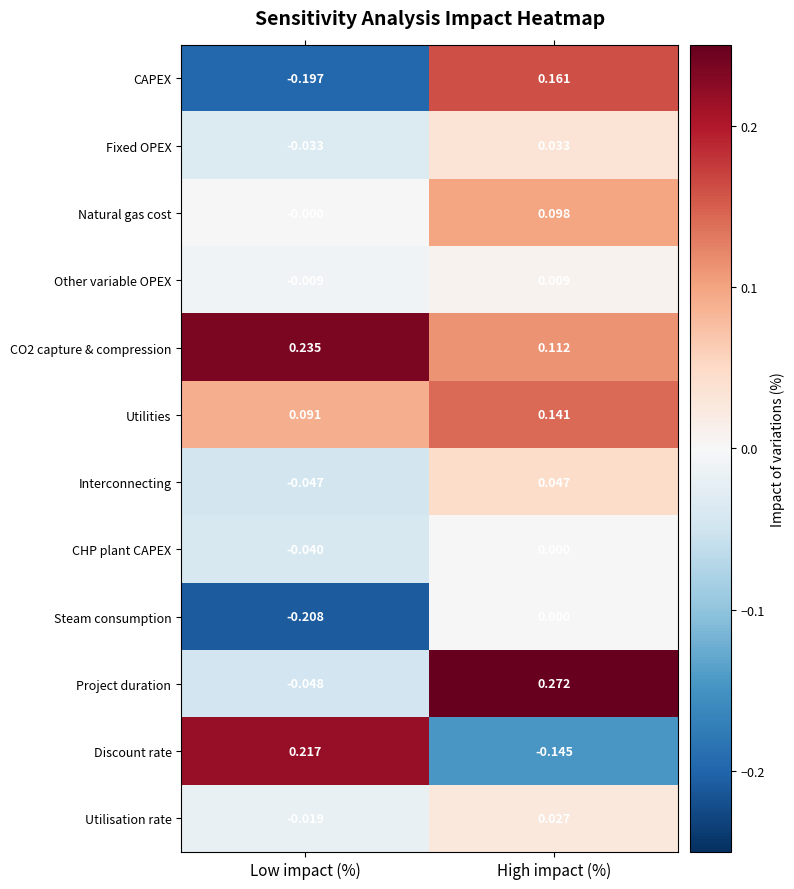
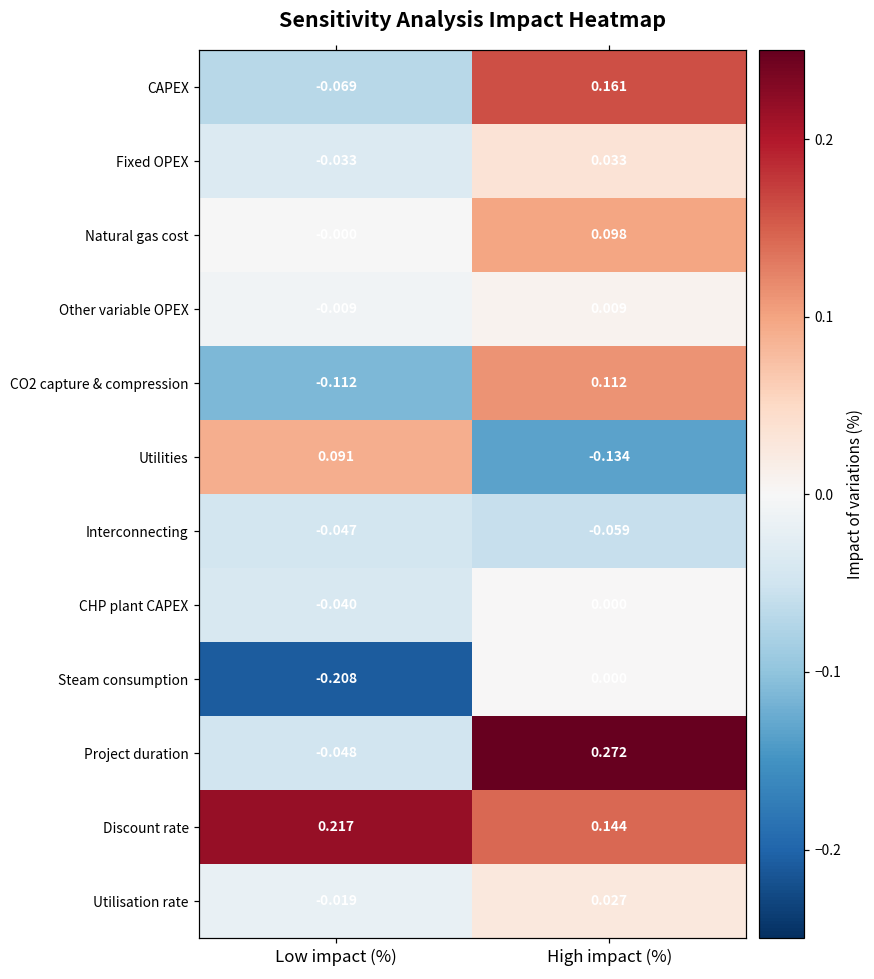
  {
    "CAPEX": {
-     "Low impact (%)": -0.197,
+     "Low impact (%)": -0.069,
      "High impact (%)": 0.161
    },
    "Natural gas cost": {
      "High impact (%)": 0.098
    },
    "CO2 capture & compression": {
-     "Low impact (%)": 0.235,
+     "Low impact (%)": -0.112,
      "High impact (%)": 0.112
    },
    "Utilities": {
      "Low impact (%)": 0.091,
-     "High impact (%)": 0.141
+     "High impact (%)": -0.134
    },
    "Interconnecting": {
-     "High impact (%)": 0.047
+     "High impact (%)": -0.059
    },
    "Steam consumption": {
      "Low impact (%)": -0.208
    },
    "Project duration": {
      "High impact (%)": 0.272
    },
    "Discount rate": {
      "Low impact (%)": 0.217,
-     "High impact (%)": -0.145
+     "High impact (%)": 0.144
    }
  }
